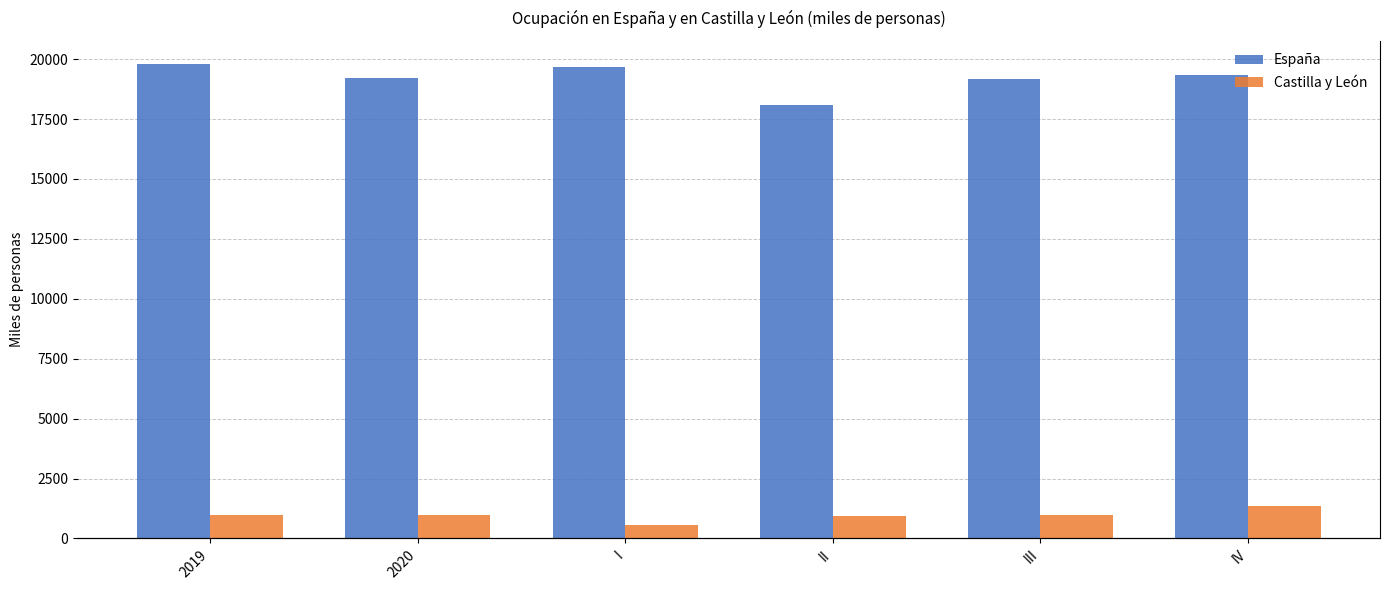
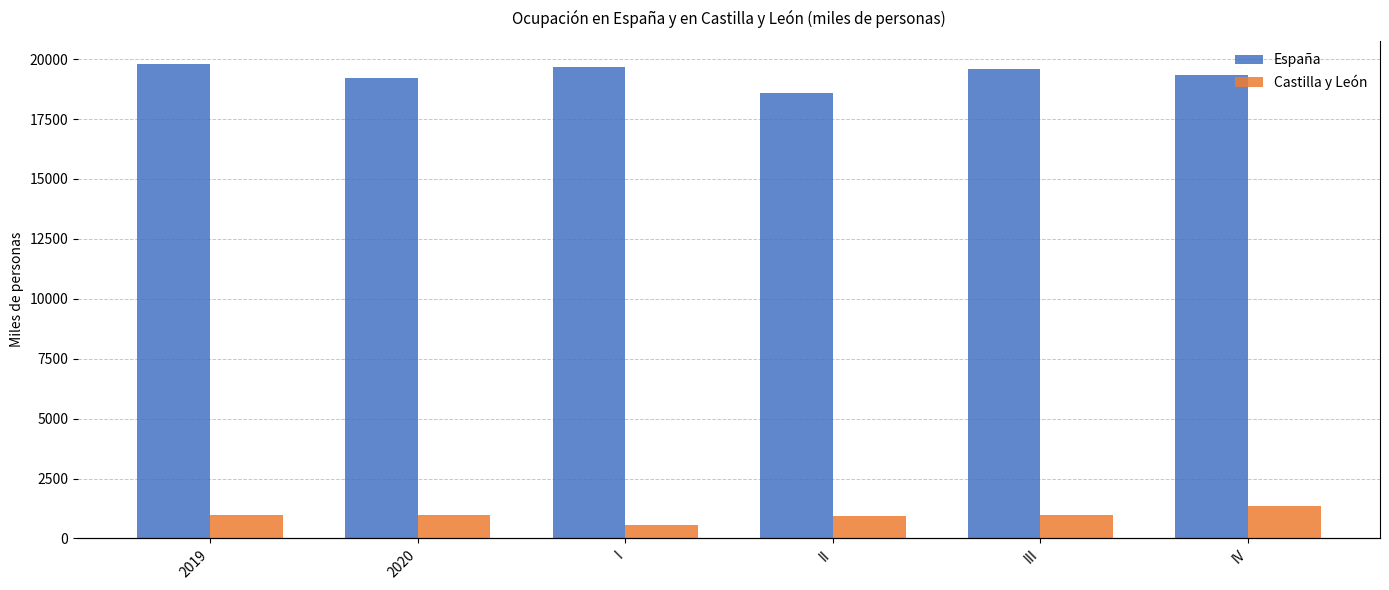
  {
    "España": {
      "2019": 19800,
      "2020": 19200,
      "I": 19700,
-     "II": 18100,
-     "III": 19200,
+     "II": 18600,
+     "III": 19600,
      "IV": 19300
    },
    "Castilla y León": {
      "2019": 1000,
      "2020": 1000,
      "I": 600,
      "II": 900,
      "III": 1000,
      "IV": 1400
    }
  }
